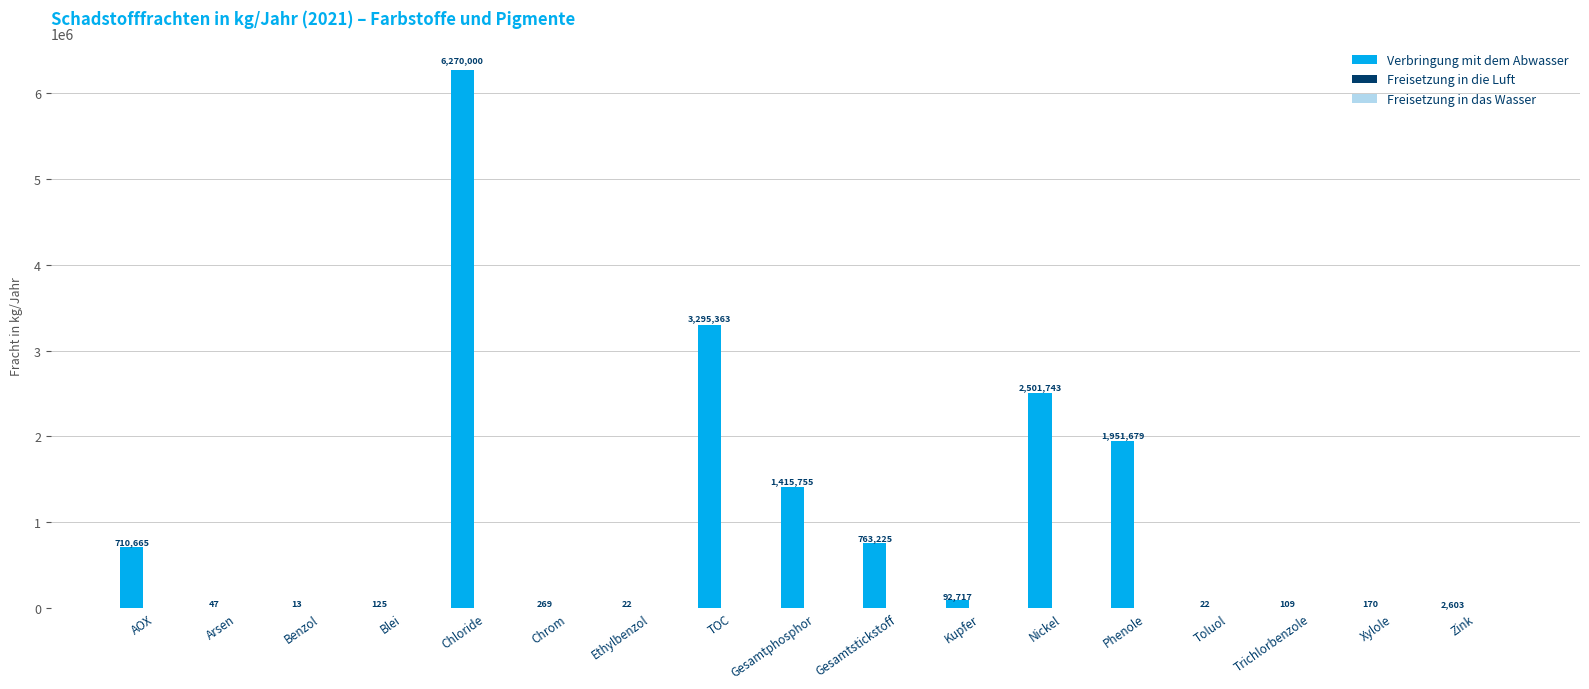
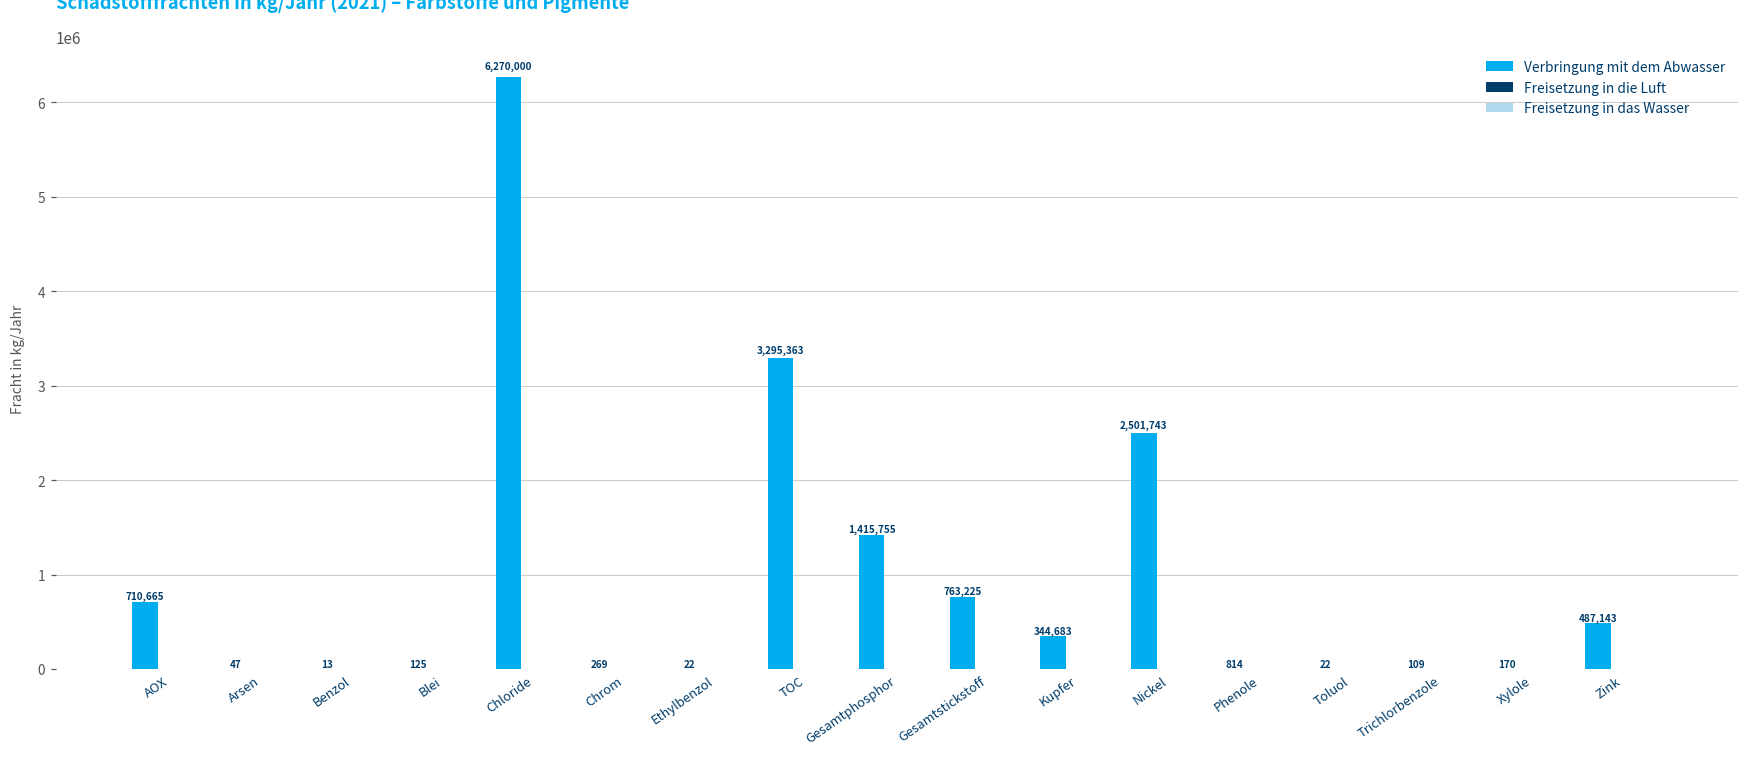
  {
    "Verbringung mit dem Abwasser": {
      "AOX": "710,665",
      "Arsen": "47",
      "Benzol": "13",
      "Blei": "125",
      "Chloride": "6,270,000",
      "Chrom": "269",
      "Ethylbenzol": "22",
      "TOC": "3,295,363",
      "Gesamtphosphor": "1,415,755",
      "Gesamtstickstoff": "763,225",
-     "Kupfer": "92,717",
+     "Kupfer": "344,683",
      "Nickel": "2,501,743",
-     "Phenole": "1,951,679",
+     "Phenole": "814",
      "Toluol": "22",
      "Trichlorbenzole": "109",
      "Xylole": "170",
-     "Zink": "2,603"
+     "Zink": "487,143"
    },
    "Freisetzung in die Luft": {
      "AOX": "0",
      "Arsen": "0",
      "Benzol": "0",
      "Blei": "0",
      "Chloride": "0",
      "Chrom": "0",
      "Ethylbenzol": "0",
      "TOC": "0",
      "Gesamtphosphor": "0",
      "Gesamtstickstoff": "0",
      "Kupfer": "0",
      "Nickel": "0",
      "Phenole": "0",
      "Toluol": "0",
      "Trichlorbenzole": "0",
      "Xylole": "0",
      "Zink": "0"
    },
    "Freisetzung in das Wasser": {
      "AOX": "0",
      "Arsen": "0",
      "Benzol": "0",
      "Blei": "0",
      "Chloride": "0",
      "Chrom": "0",
      "Ethylbenzol": "0",
      "TOC": "0",
      "Gesamtphosphor": "0",
      "Gesamtstickstoff": "0",
      "Kupfer": "0",
      "Nickel": "0",
      "Phenole": "0",
      "Toluol": "0",
      "Trichlorbenzole": "0",
      "Xylole": "0",
      "Zink": "0"
    }
  }
